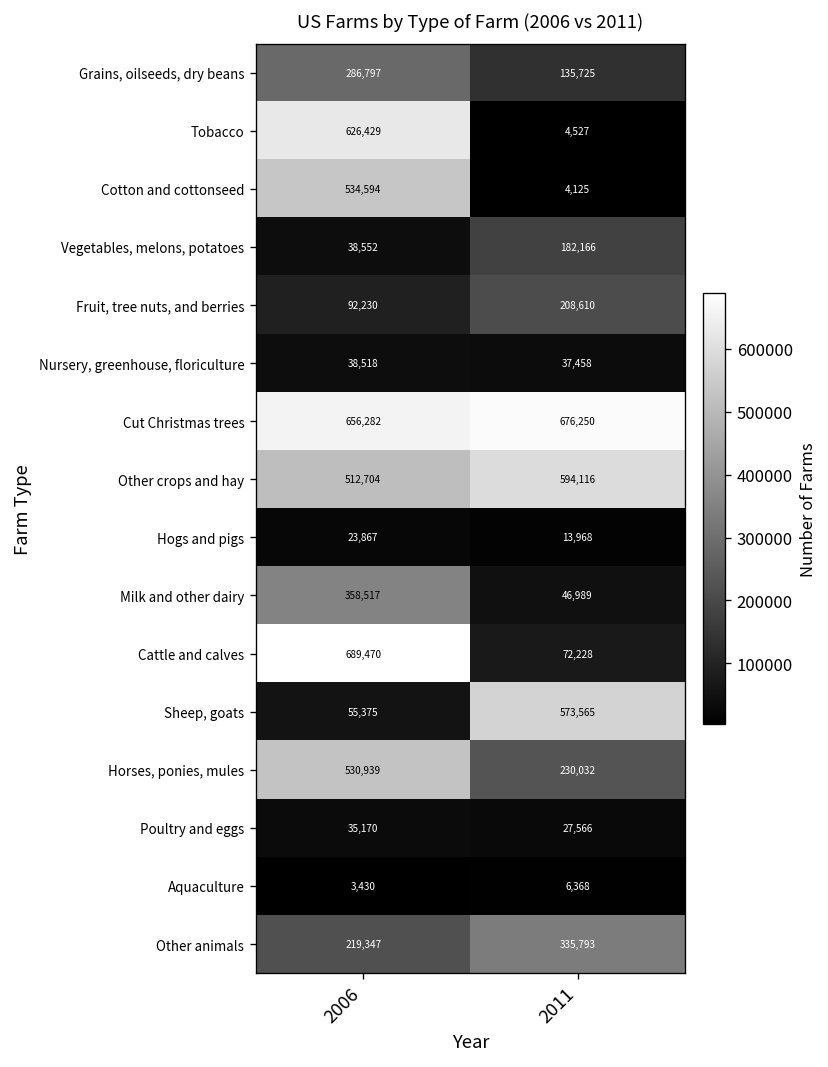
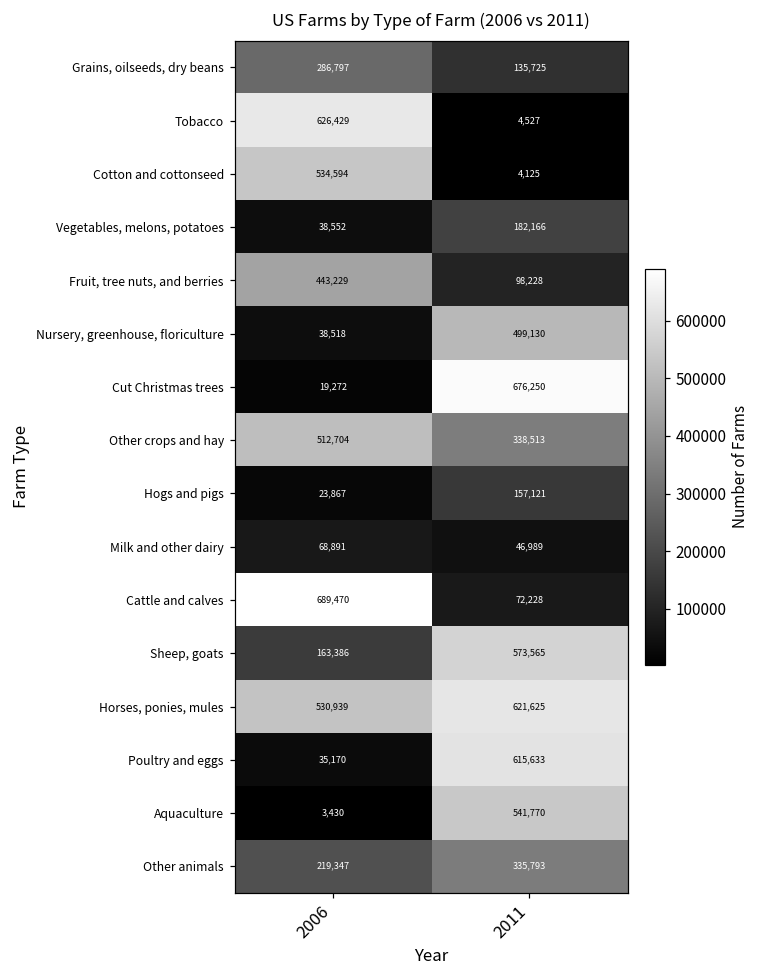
  {
    "Grains, oilseeds, dry beans": {
      "2006": "286,797",
      "2011": "135,725"
    },
    "Tobacco": {
      "2006": "626,429",
      "2011": "4,527"
    },
    "Cotton and cottonseed": {
      "2006": "534,594",
      "2011": "4,125"
    },
    "Vegetables, melons, potatoes": {
      "2006": "38,552",
      "2011": "182,166"
    },
    "Fruit, tree nuts, and berries": {
-     "2006": "92,230",
-     "2011": "208,610"
+     "2006": "443,229",
+     "2011": "98,228"
    },
    "Nursery, greenhouse, floriculture": {
      "2006": "38,518",
-     "2011": "37,458"
+     "2011": "499,130"
    },
    "Cut Christmas trees": {
-     "2006": "656,282",
+     "2006": "19,272",
      "2011": "676,250"
    },
    "Other crops and hay": {
      "2006": "512,704",
-     "2011": "594,116"
+     "2011": "338,513"
    },
    "Hogs and pigs": {
      "2006": "23,867",
-     "2011": "13,968"
+     "2011": "157,121"
    },
    "Milk and other dairy": {
-     "2006": "358,517",
+     "2006": "68,891",
      "2011": "46,989"
    },
    "Cattle and calves": {
      "2006": "689,470",
      "2011": "72,228"
    },
    "Sheep, goats": {
-     "2006": "55,375",
+     "2006": "163,386",
      "2011": "573,565"
    },
    "Horses, ponies, mules": {
      "2006": "530,939",
-     "2011": "230,032"
+     "2011": "621,625"
    },
    "Poultry and eggs": {
      "2006": "35,170",
-     "2011": "27,566"
+     "2011": "615,633"
    },
    "Aquaculture": {
      "2006": "3,430",
-     "2011": "6,368"
+     "2011": "541,770"
    },
    "Other animals": {
      "2006": "219,347",
      "2011": "335,793"
    }
  }
